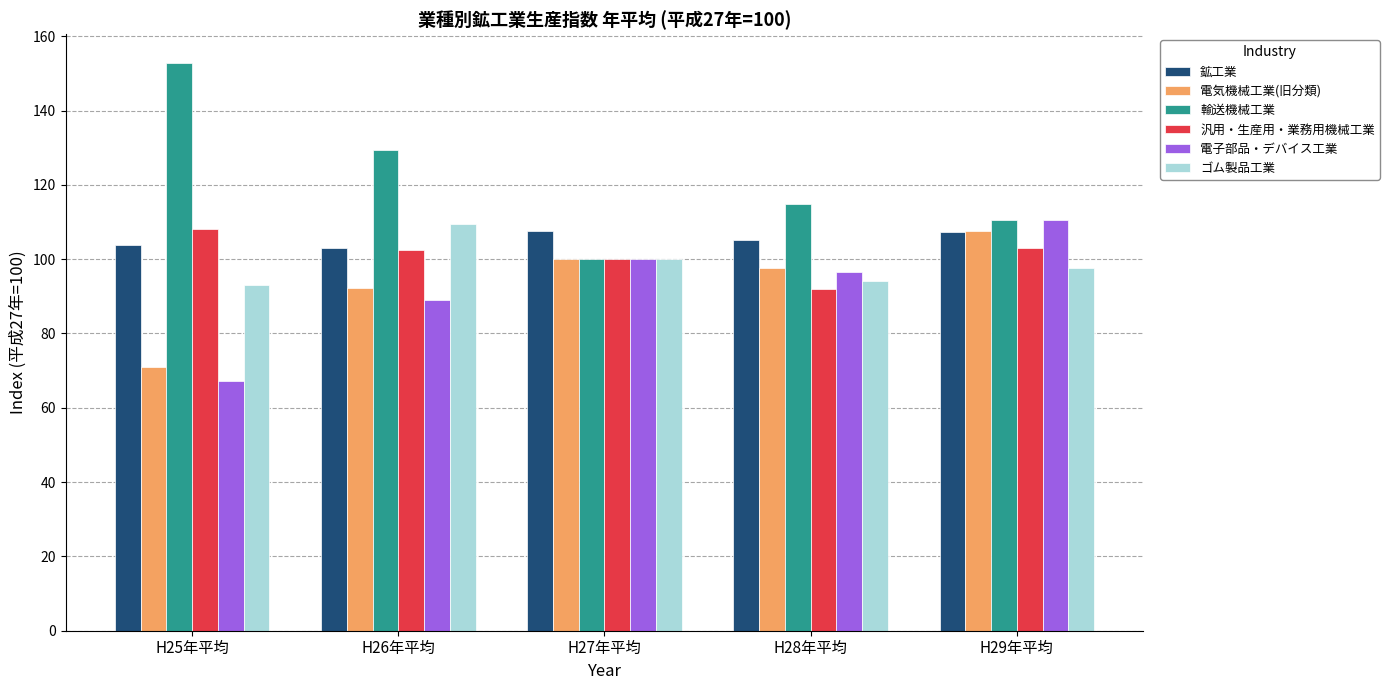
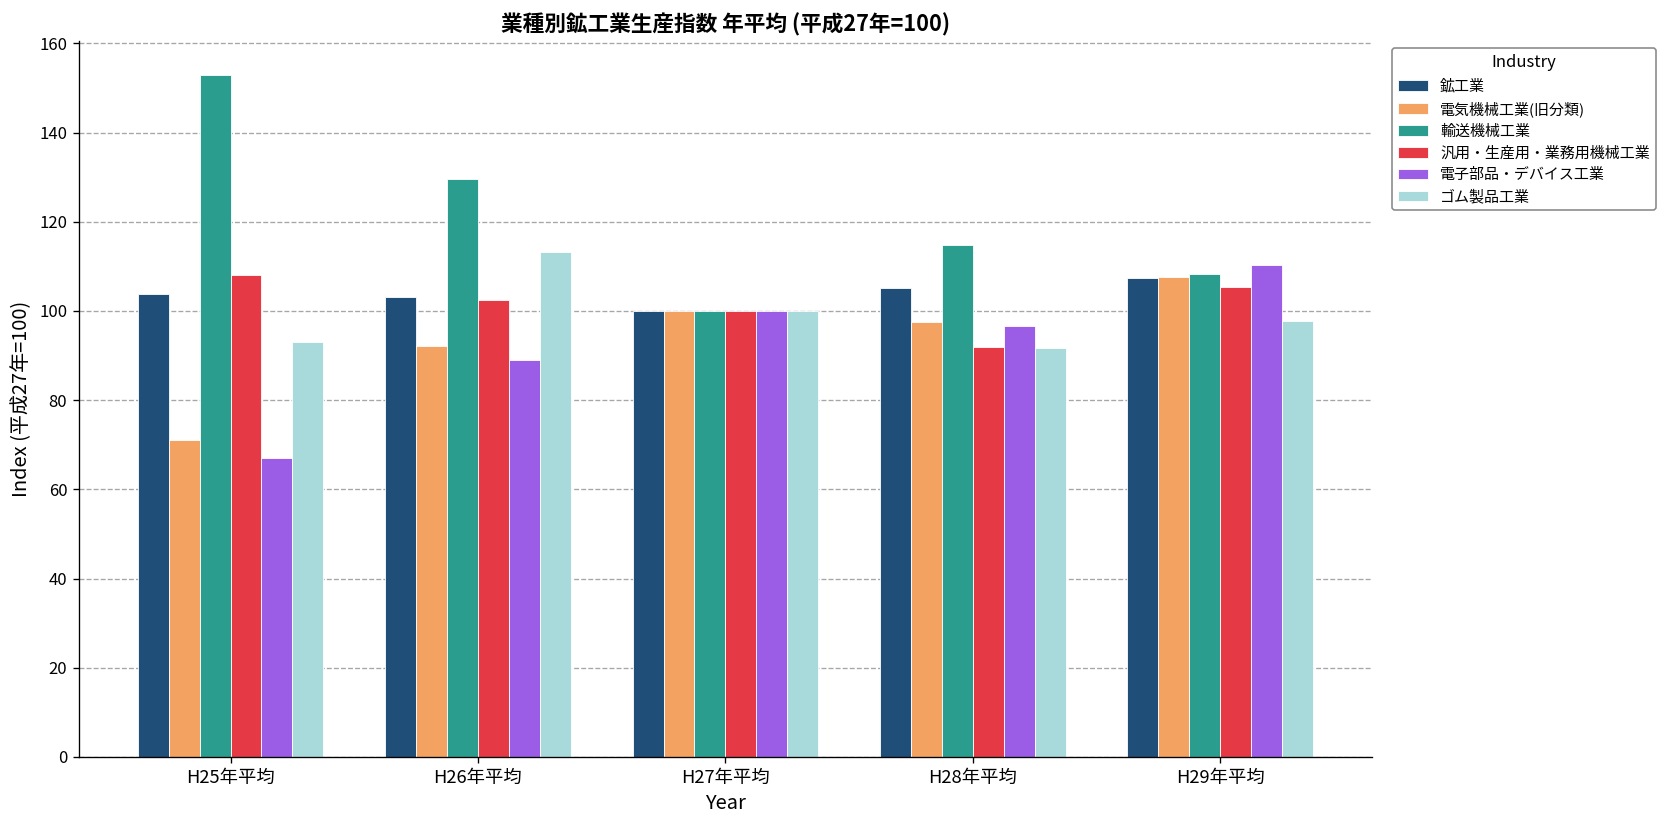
  {
    "鉱工業": {
      "H25年平均": 104,
      "H26年平均": 103,
-     "H27年平均": 108,
+     "H27年平均": 100,
      "H28年平均": 105,
      "H29年平均": 107
    },
    "電気機械工業(旧分類)": {
      "H25年平均": 71,
      "H26年平均": 92,
      "H27年平均": 100,
      "H28年平均": 98,
      "H29年平均": 108
    },
    "輸送機械工業": {
      "H25年平均": 153,
      "H26年平均": 130,
      "H27年平均": 100,
      "H28年平均": 115,
-     "H29年平均": 111
+     "H29年平均": 108
    },
    "汎用・生産用・業務用機械工業": {
      "H25年平均": 108,
      "H26年平均": 102,
      "H27年平均": 100,
      "H28年平均": 92,
-     "H29年平均": 103
+     "H29年平均": 105
    },
    "電子部品・デバイス工業": {
      "H25年平均": 67,
      "H26年平均": 89,
      "H27年平均": 100,
      "H28年平均": 97,
      "H29年平均": 110
    },
    "ゴム製品工業": {
      "H25年平均": 93,
-     "H26年平均": 110,
+     "H26年平均": 113,
      "H27年平均": 100,
-     "H28年平均": 94,
+     "H28年平均": 92,
      "H29年平均": 98
    }
  }
